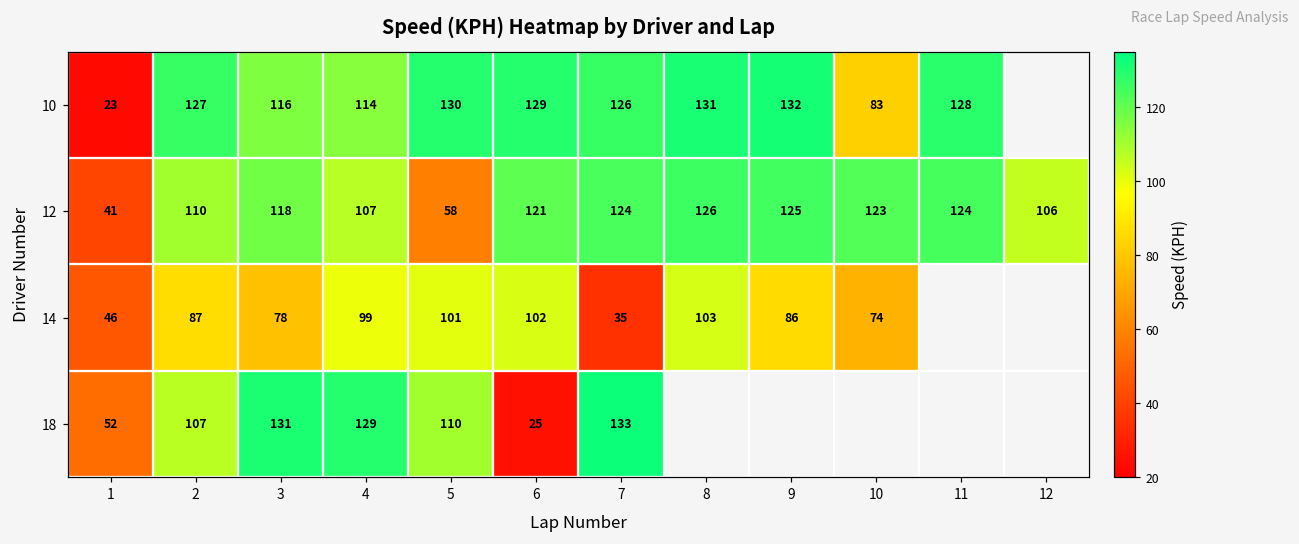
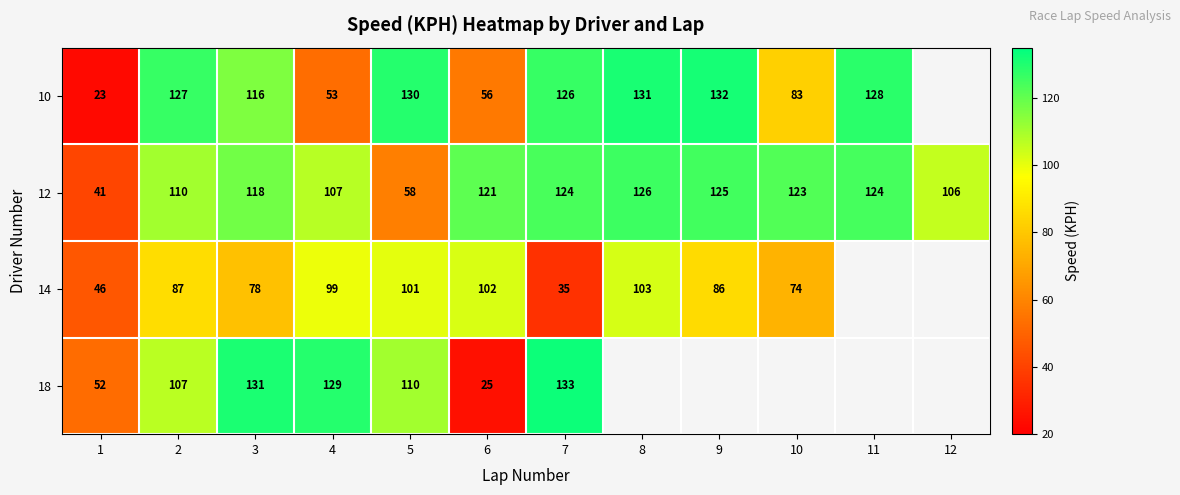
  {
    "10": {
      "1": 23,
      "2": 127,
      "3": 116,
-     "4": 114,
+     "4": 53,
      "5": 130,
-     "6": 129,
+     "6": 56,
      "7": 126,
      "8": 131,
      "9": 132,
      "10": 83,
      "11": 128
    },
    "12": {
      "1": 41,
      "2": 110,
      "3": 118,
      "4": 107,
      "5": 58,
      "6": 121,
      "7": 124,
      "8": 126,
      "9": 125,
      "10": 123,
      "11": 124,
      "12": 106
    },
    "14": {
      "1": 46,
      "2": 87,
      "3": 78,
      "4": 99,
      "5": 101,
      "6": 102,
      "7": 35,
      "8": 103,
      "9": 86,
      "10": 74
    },
    "18": {
      "1": 52,
      "2": 107,
      "3": 131,
      "4": 129,
      "5": 110,
      "6": 25,
      "7": 133
    }
  }
